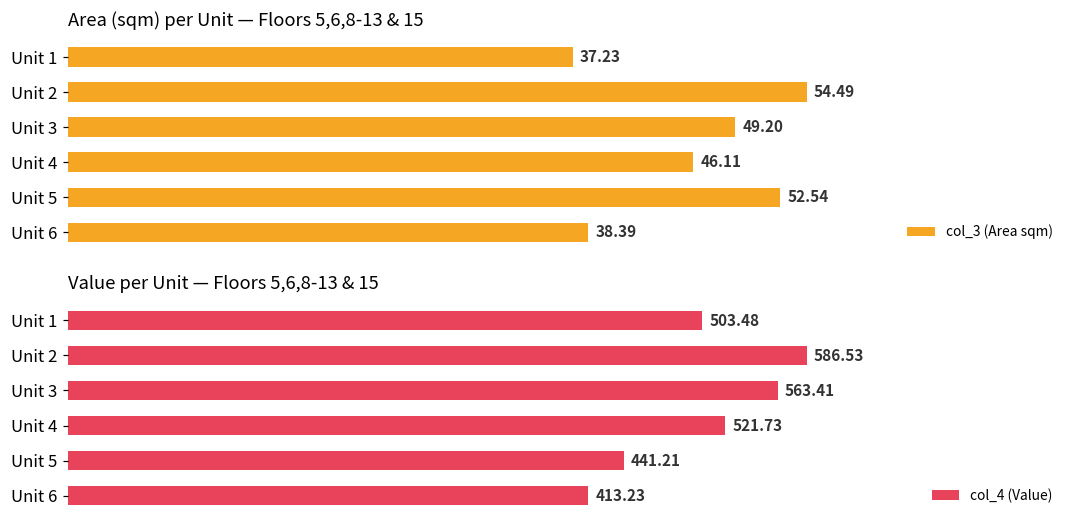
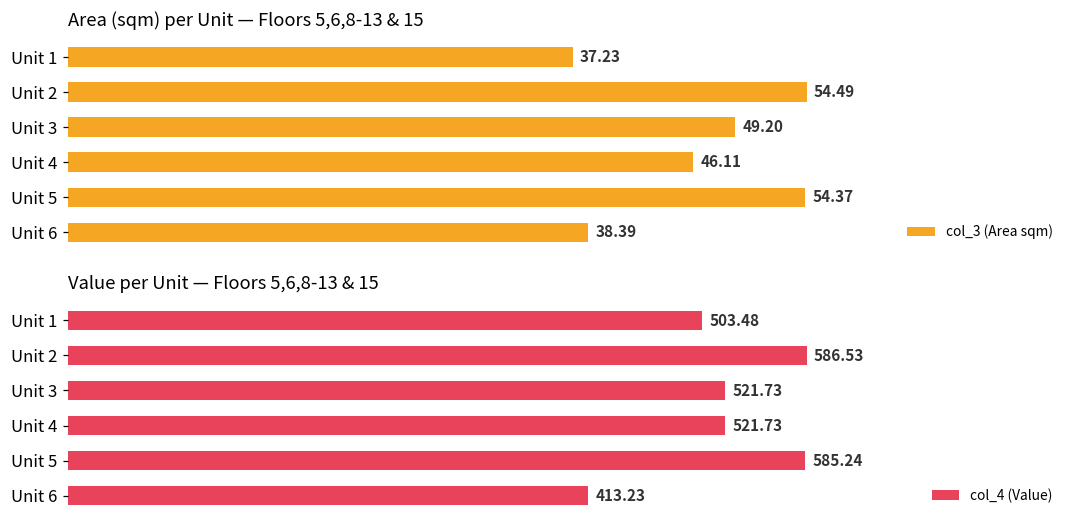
  {
    "Area (sqm) per Unit — Floors 5,6,8-13 & 15": {
      "Unit 1": 37.23,
      "Unit 2": 54.49,
      "Unit 3": 49.20,
      "Unit 4": 46.11,
-     "Unit 5": 52.54,
+     "Unit 5": 54.37,
      "Unit 6": 38.39
    },
    "Value per Unit — Floors 5,6,8-13 & 15": {
      "Unit 1": 503.48,
      "Unit 2": 586.53,
-     "Unit 3": 563.41,
+     "Unit 3": 521.73,
      "Unit 4": 521.73,
-     "Unit 5": 441.21,
+     "Unit 5": 585.24,
      "Unit 6": 413.23
    }
  }
